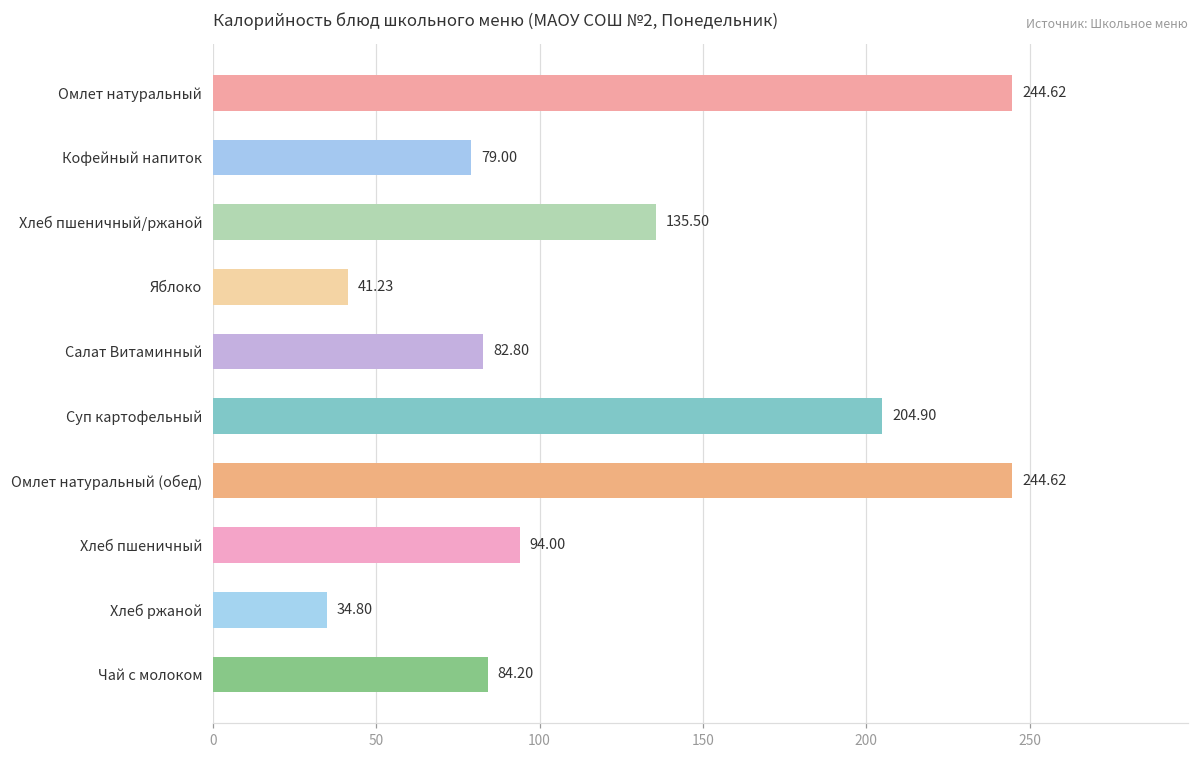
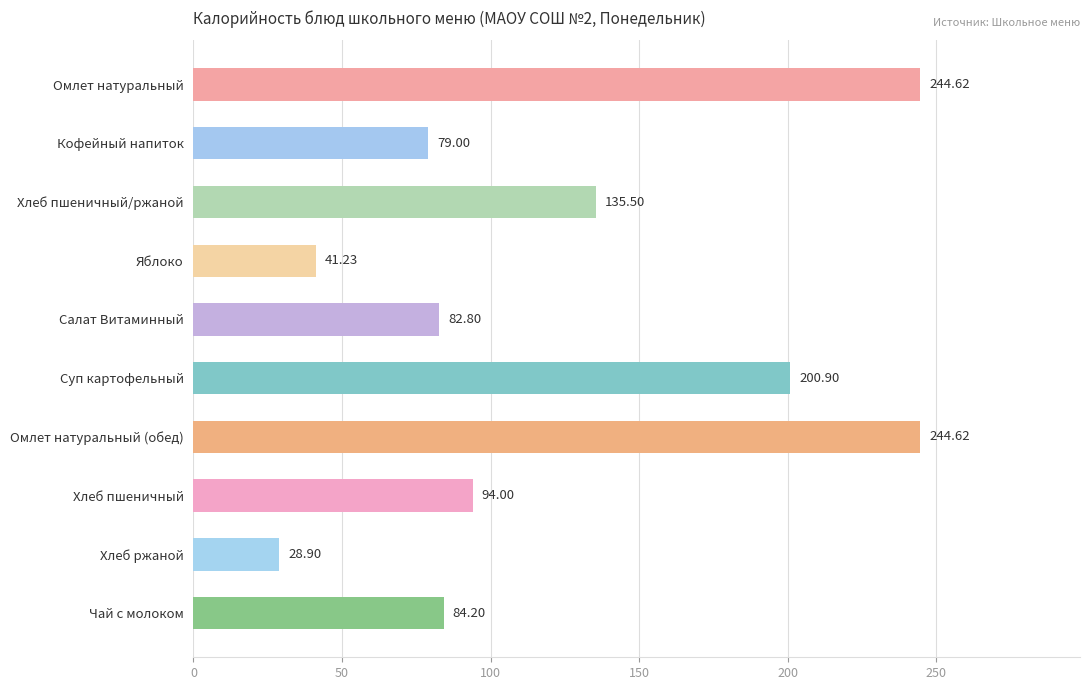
  {
    "Омлет натуральный": 244.62,
    "Кофейный напиток": 79.00,
    "Хлеб пшеничный/ржаной": 135.50,
    "Яблоко": 41.23,
    "Салат Витаминный": 82.80,
-   "Суп картофельный": 204.90,
+   "Суп картофельный": 200.90,
    "Омлет натуральный (обед)": 244.62,
    "Хлеб пшеничный": 94.00,
-   "Хлеб ржаной": 34.80,
+   "Хлеб ржаной": 28.90,
    "Чай с молоком": 84.20
  }
